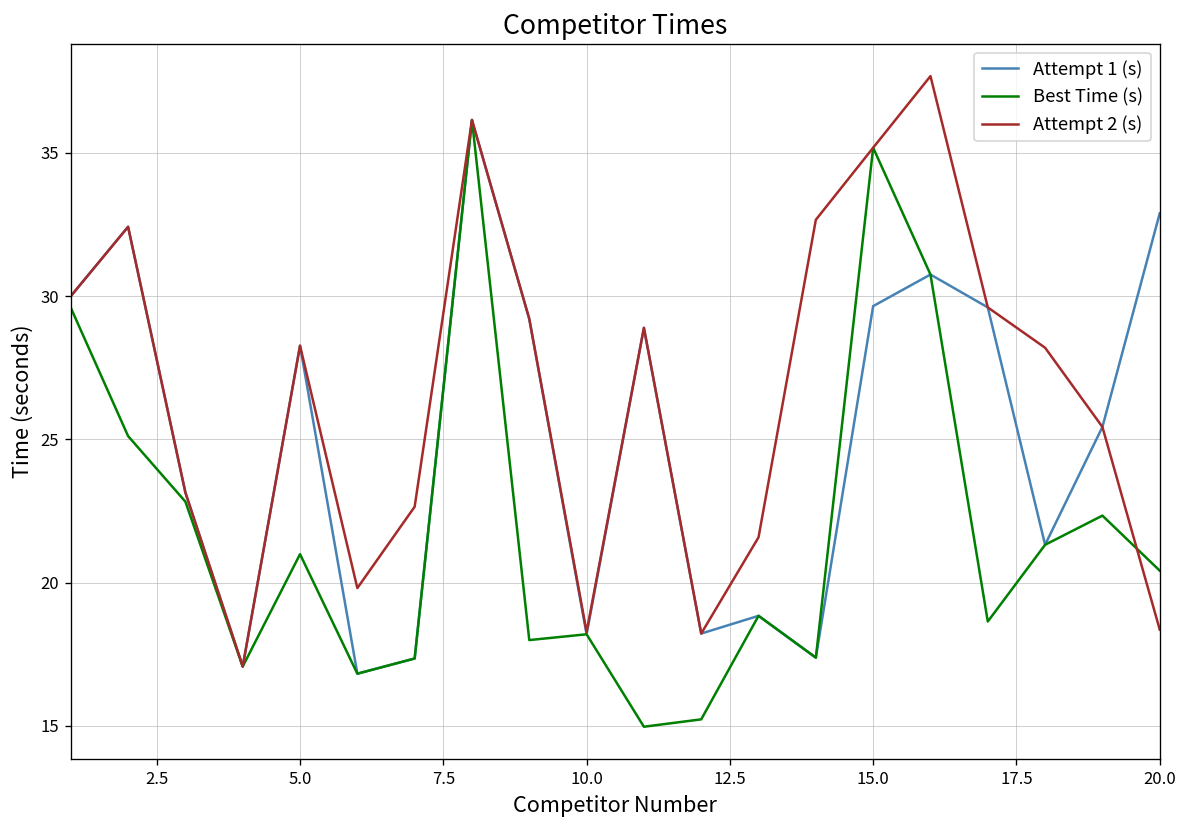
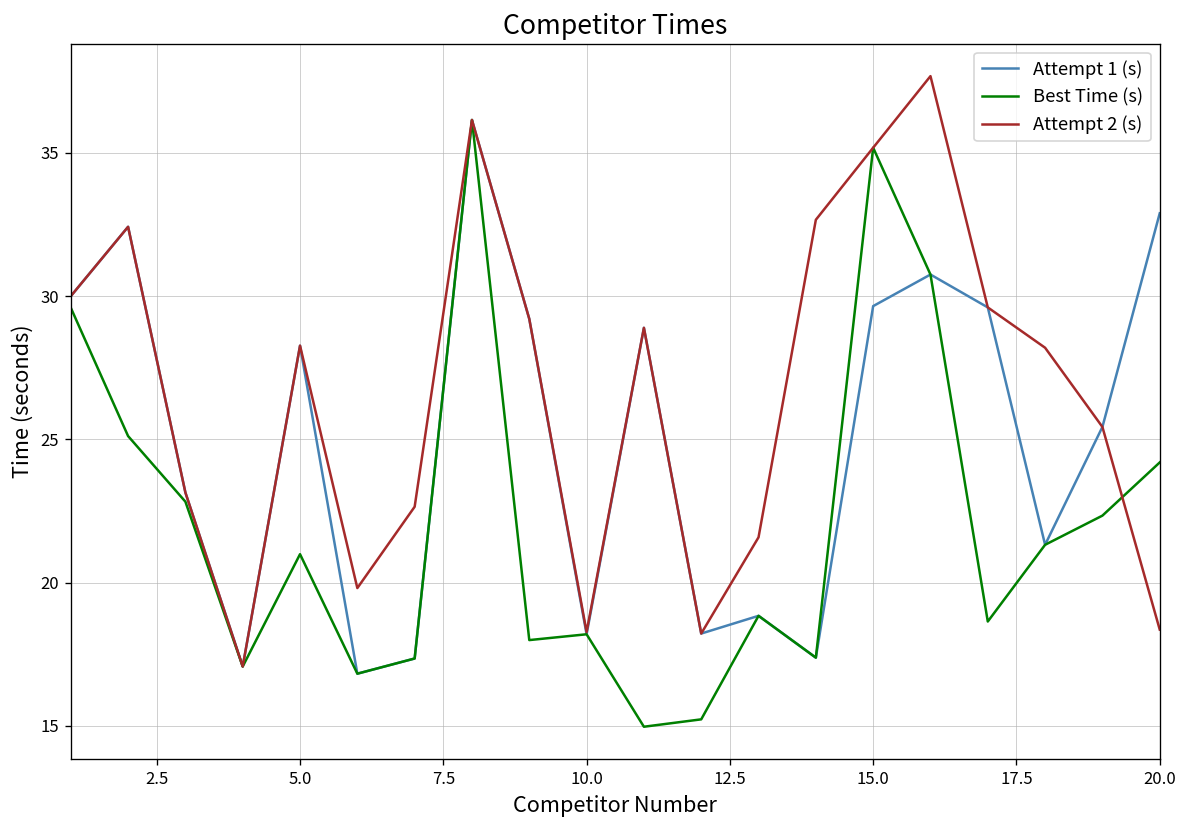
  {
    "Attempt 1 (s)": {
      "15.0": 29.7,
      "20.0": 32.9
    },
    "Best Time (s)": {
      "5.0": 21.0,
-     "20.0": 20.4
+     "20.0": 24.2
    },
    "Attempt 2 (s)": {
      "20.0": 18.4
    }
  }
